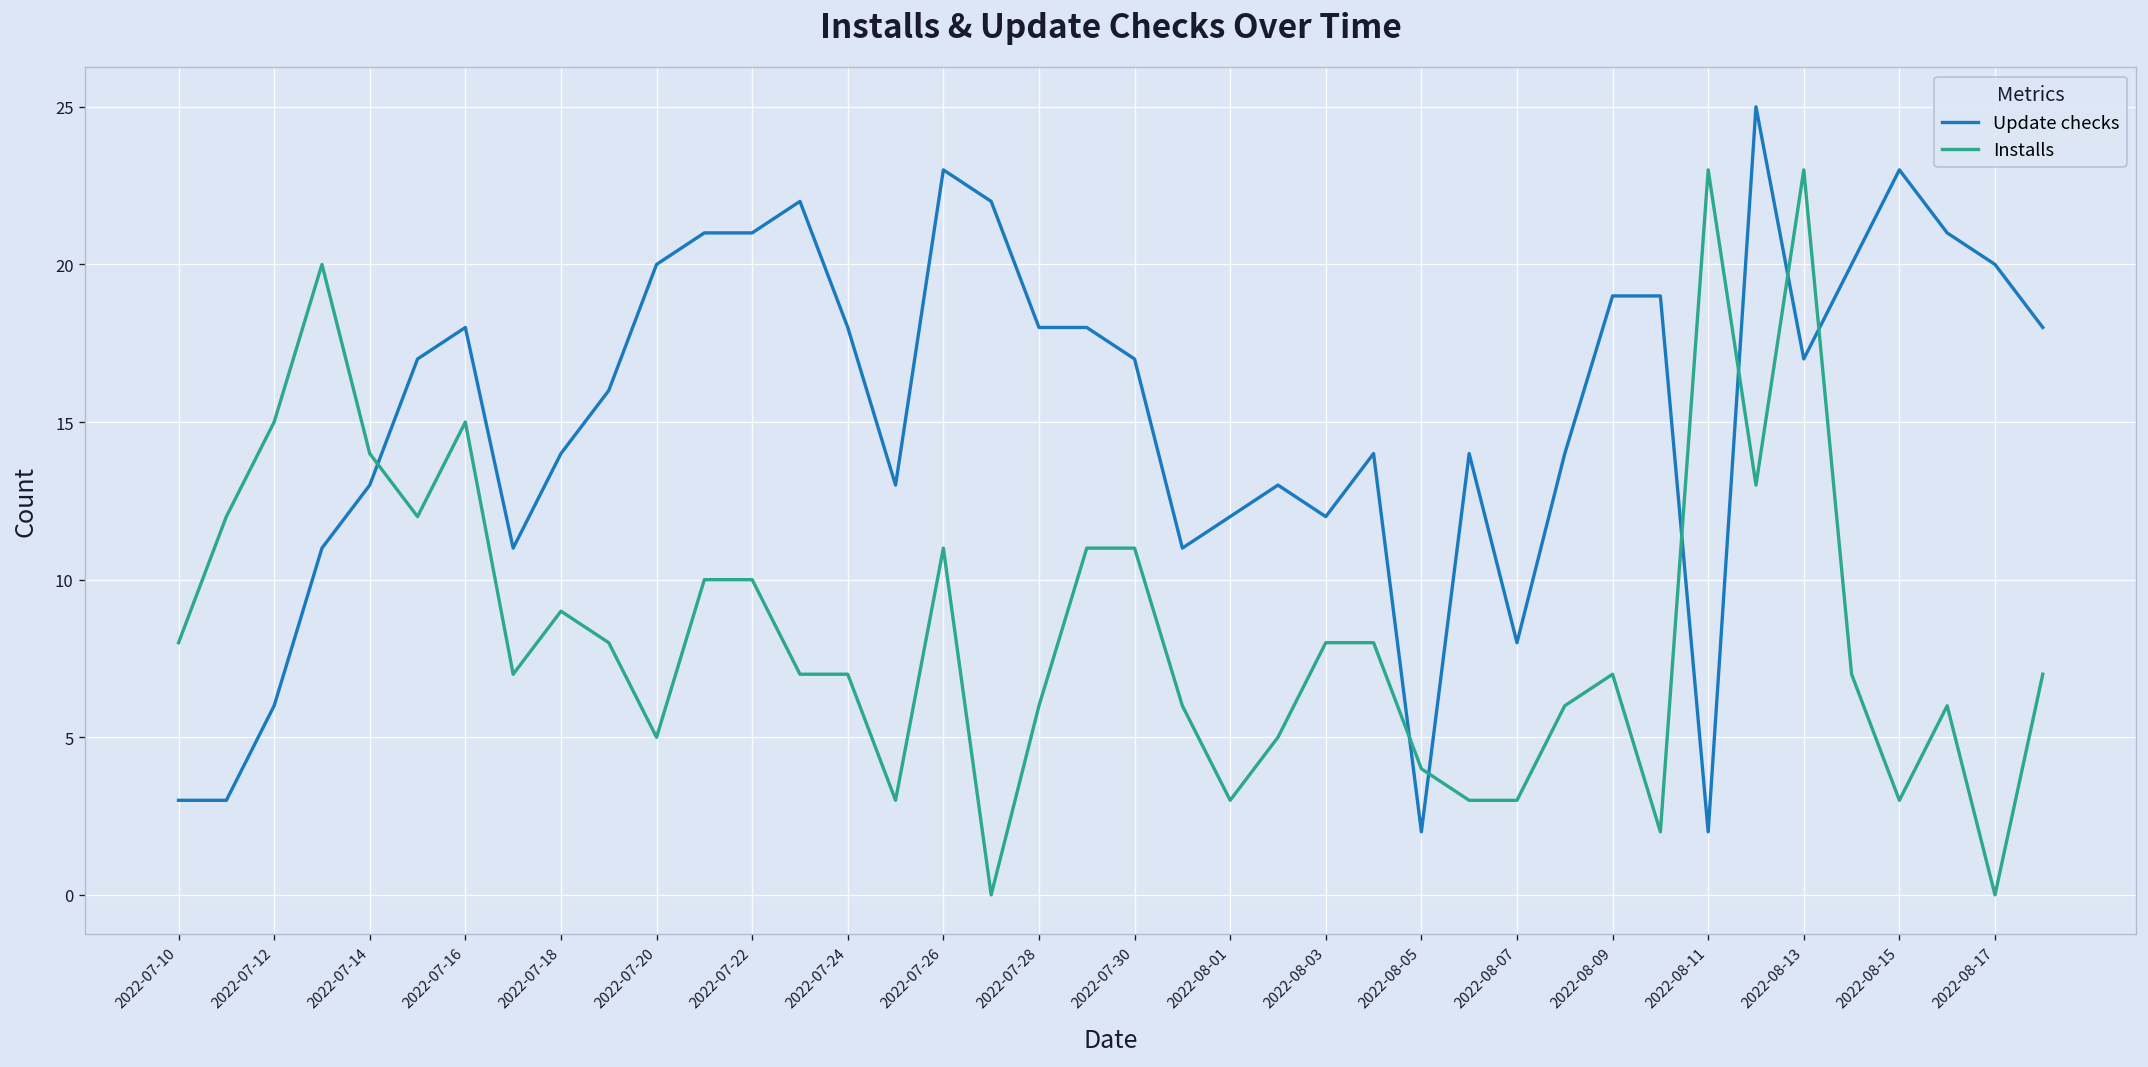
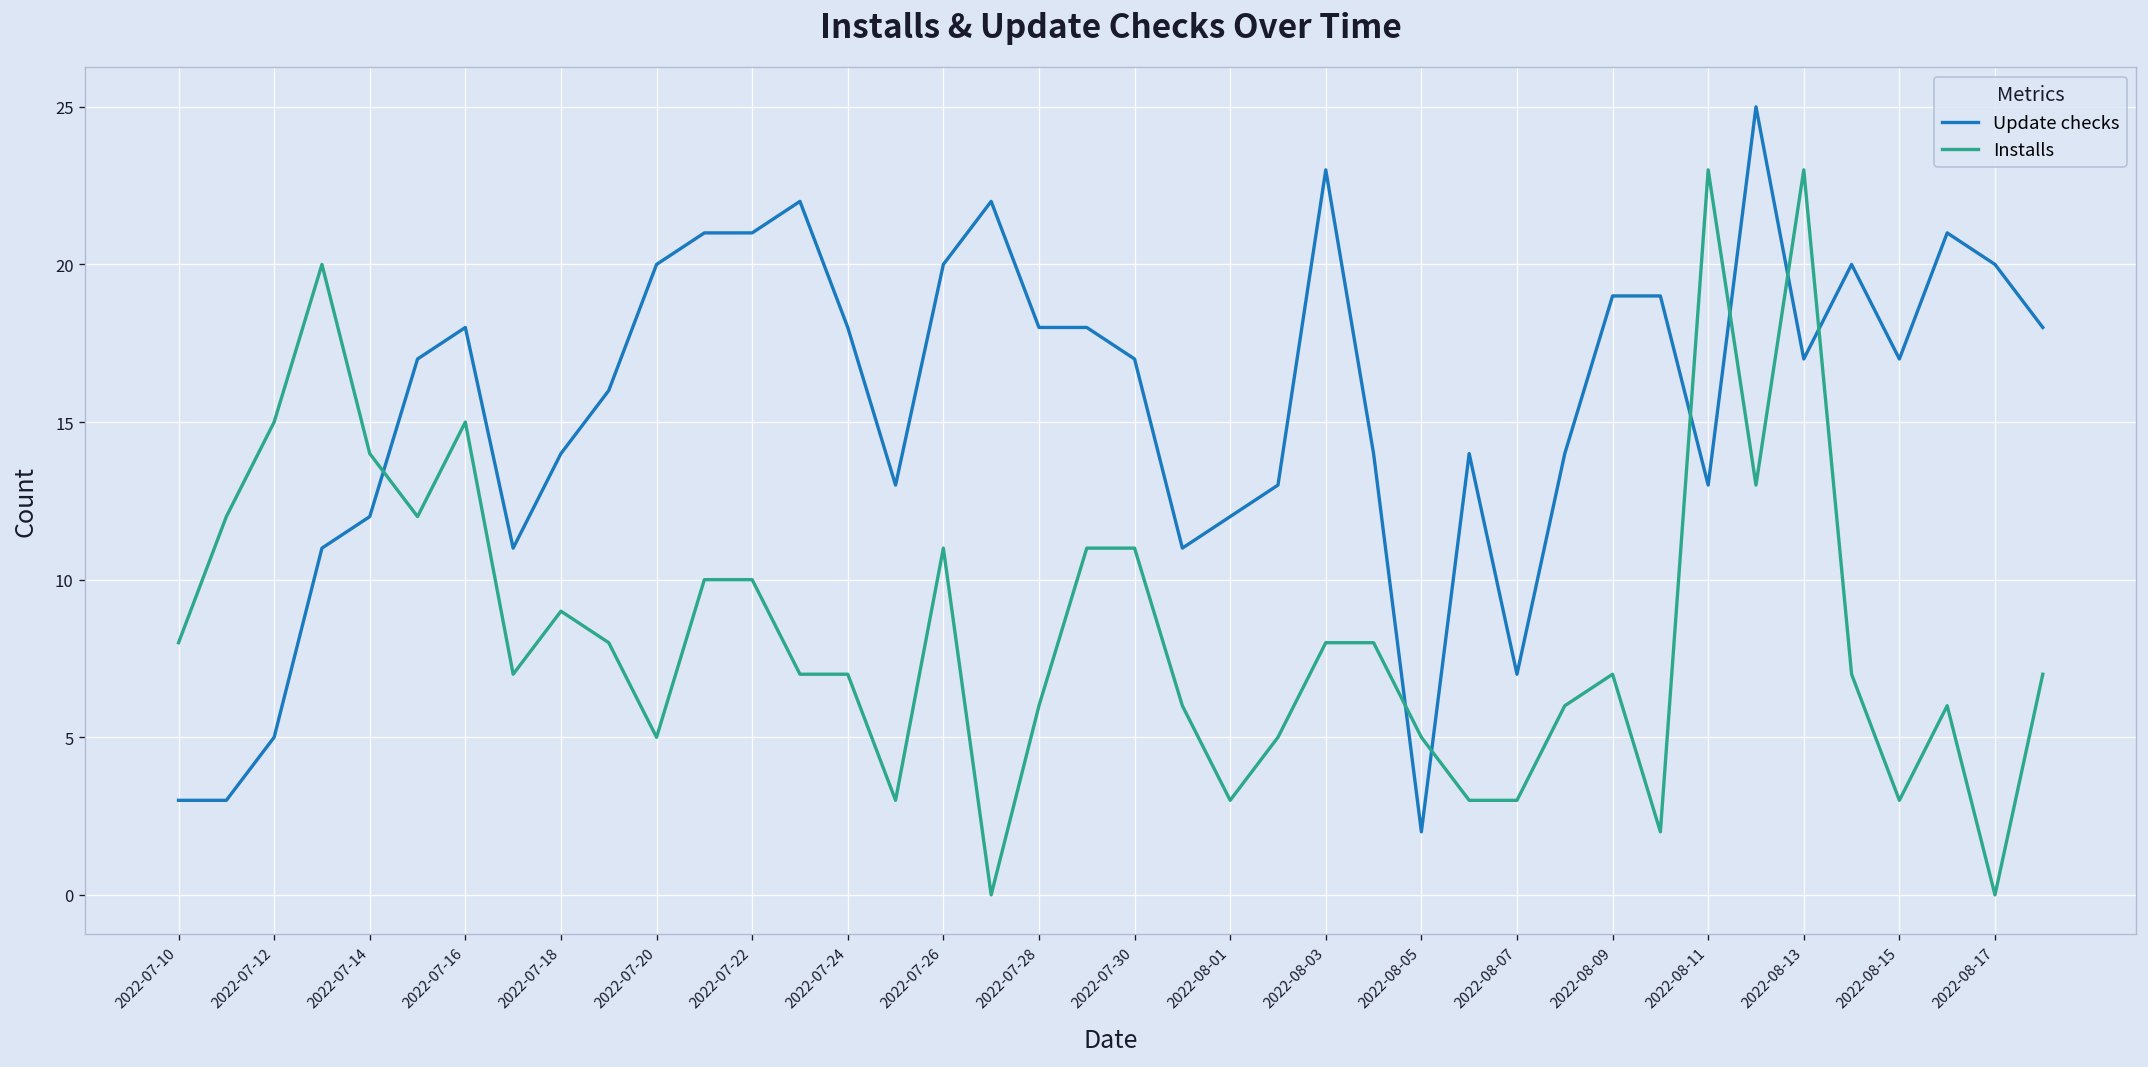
  {
    "Update checks": {
      "2022-07-10": 3,
-     "2022-07-12": 6,
-     "2022-07-14": 13,
+     "2022-07-12": 5,
+     "2022-07-14": 12,
      "2022-07-16": 18,
      "2022-07-18": 14,
      "2022-07-20": 20,
      "2022-07-22": 21,
      "2022-07-24": 18,
-     "2022-07-26": 23,
+     "2022-07-26": 20,
      "2022-07-28": 18,
      "2022-07-30": 17,
      "2022-08-01": 12,
-     "2022-08-03": 12,
+     "2022-08-03": 23,
      "2022-08-05": 2,
-     "2022-08-07": 8,
+     "2022-08-07": 7,
      "2022-08-09": 19,
-     "2022-08-11": 2,
+     "2022-08-11": 13,
      "2022-08-13": 17,
-     "2022-08-15": 23,
+     "2022-08-15": 17,
      "2022-08-17": 20
    },
    "Installs": {
      "2022-07-10": 8,
      "2022-07-12": 15,
      "2022-07-14": 14,
      "2022-07-16": 15,
      "2022-07-18": 9,
      "2022-07-20": 5,
      "2022-07-22": 10,
      "2022-07-24": 7,
      "2022-07-26": 11,
      "2022-07-28": 6,
      "2022-07-30": 11,
      "2022-08-01": 3,
      "2022-08-03": 8,
-     "2022-08-05": 4,
+     "2022-08-05": 5,
      "2022-08-07": 3,
      "2022-08-09": 7,
      "2022-08-11": 23,
      "2022-08-13": 23,
      "2022-08-15": 3,
      "2022-08-17": 0
    }
  }
